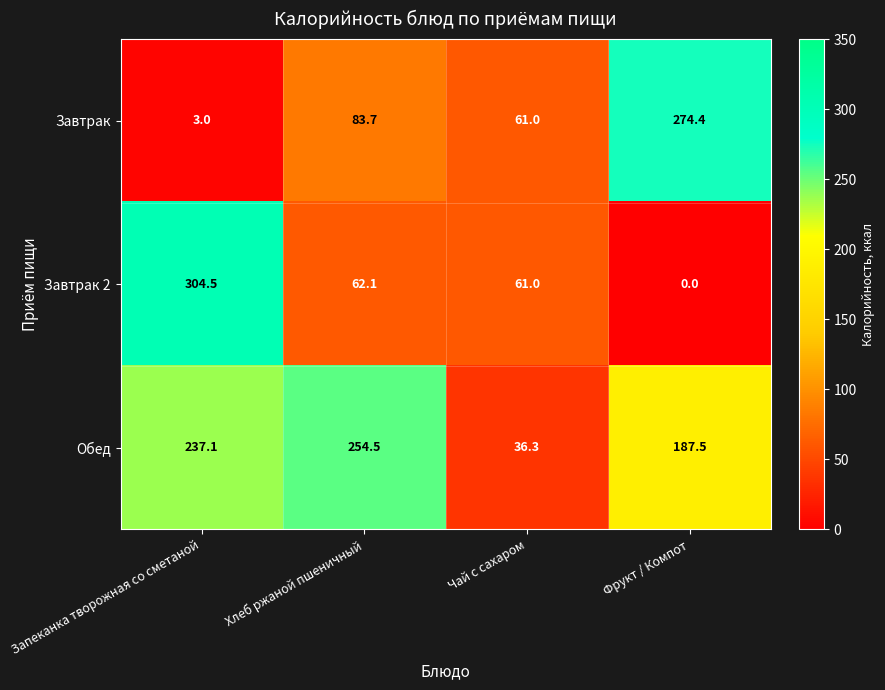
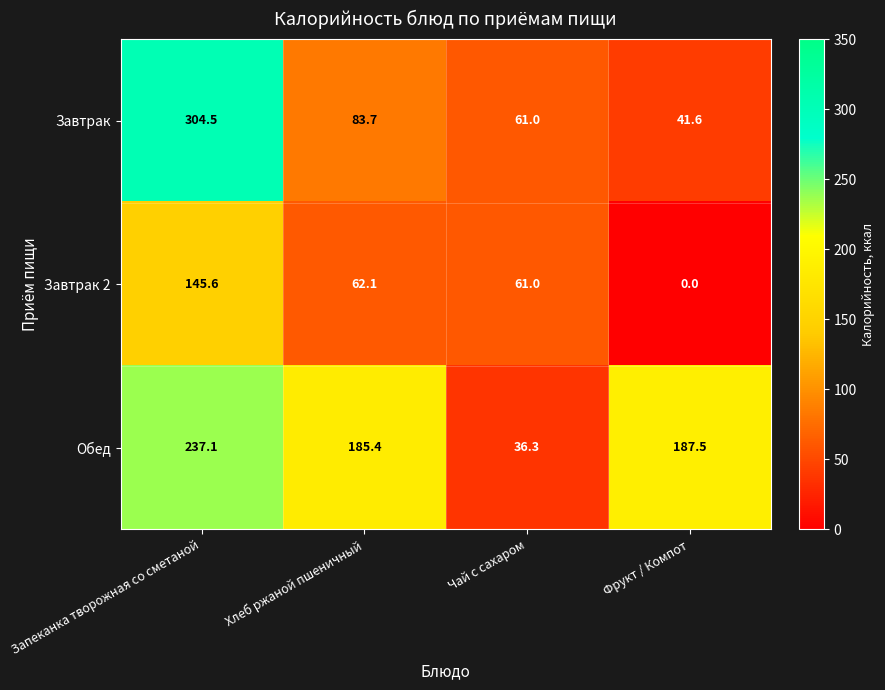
  {
    "Завтрак": {
-     "Запеканка творожная со сметаной": 3.0,
+     "Запеканка творожная со сметаной": 304.5,
      "Хлеб ржаной пшеничный": 83.7,
      "Чай с сахаром": 61.0,
-     "Фрукт / Компот": 274.4
+     "Фрукт / Компот": 41.6
    },
    "Завтрак 2": {
-     "Запеканка творожная со сметаной": 304.5,
+     "Запеканка творожная со сметаной": 145.6,
      "Хлеб ржаной пшеничный": 62.1,
      "Чай с сахаром": 61.0,
      "Фрукт / Компот": 0.0
    },
    "Обед": {
      "Запеканка творожная со сметаной": 237.1,
-     "Хлеб ржаной пшеничный": 254.5,
+     "Хлеб ржаной пшеничный": 185.4,
      "Чай с сахаром": 36.3,
      "Фрукт / Компот": 187.5
    }
  }
